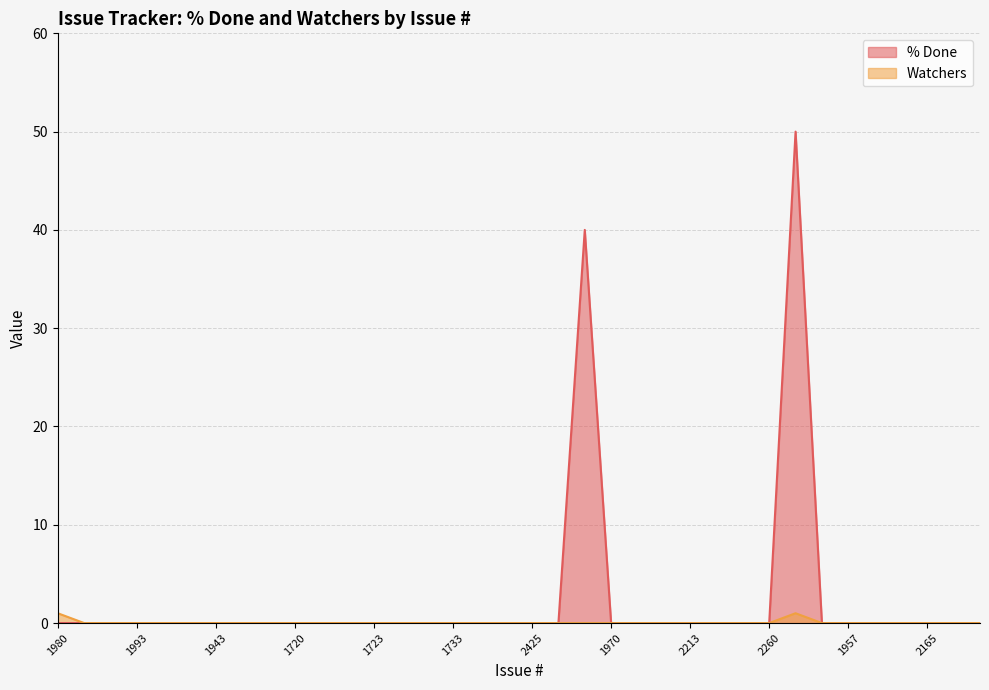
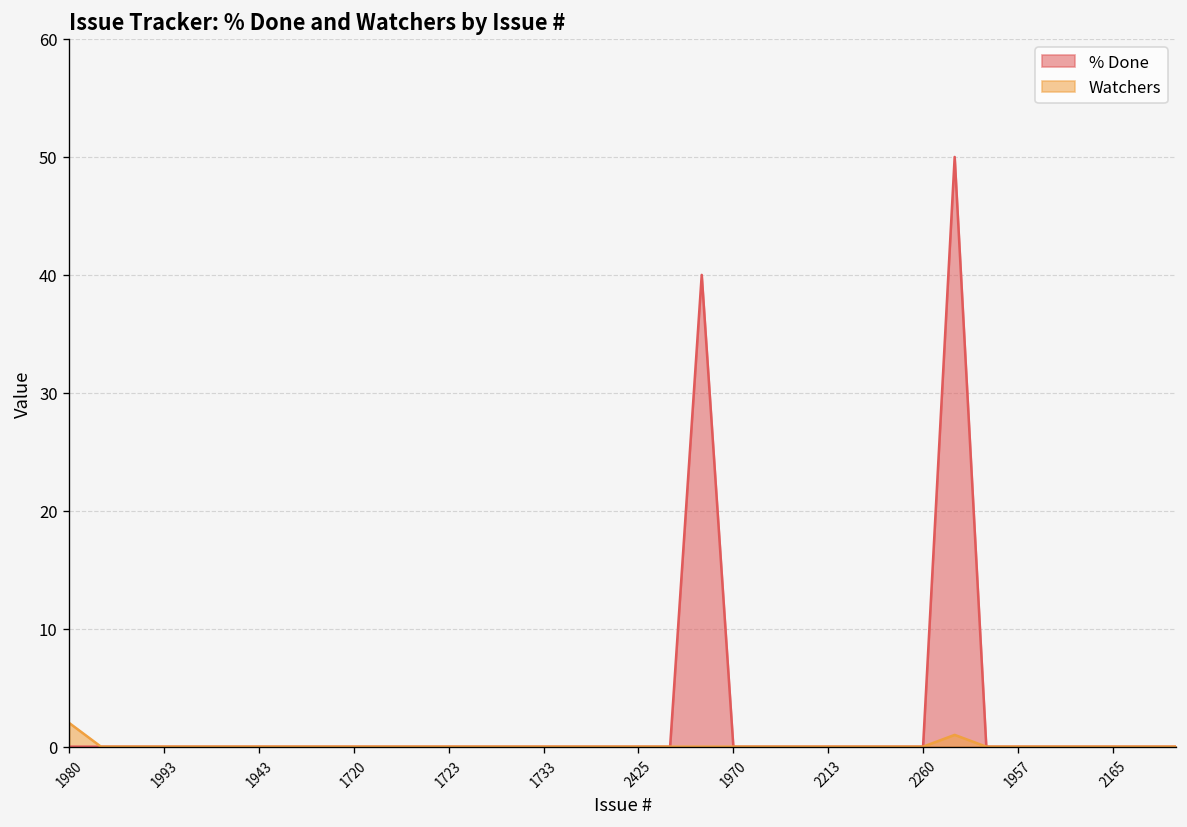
  {
    "% Done": {
      "1980": 0
    },
    "Watchers": {
-     "1980": 1
+     "1980": 2
    }
  }
